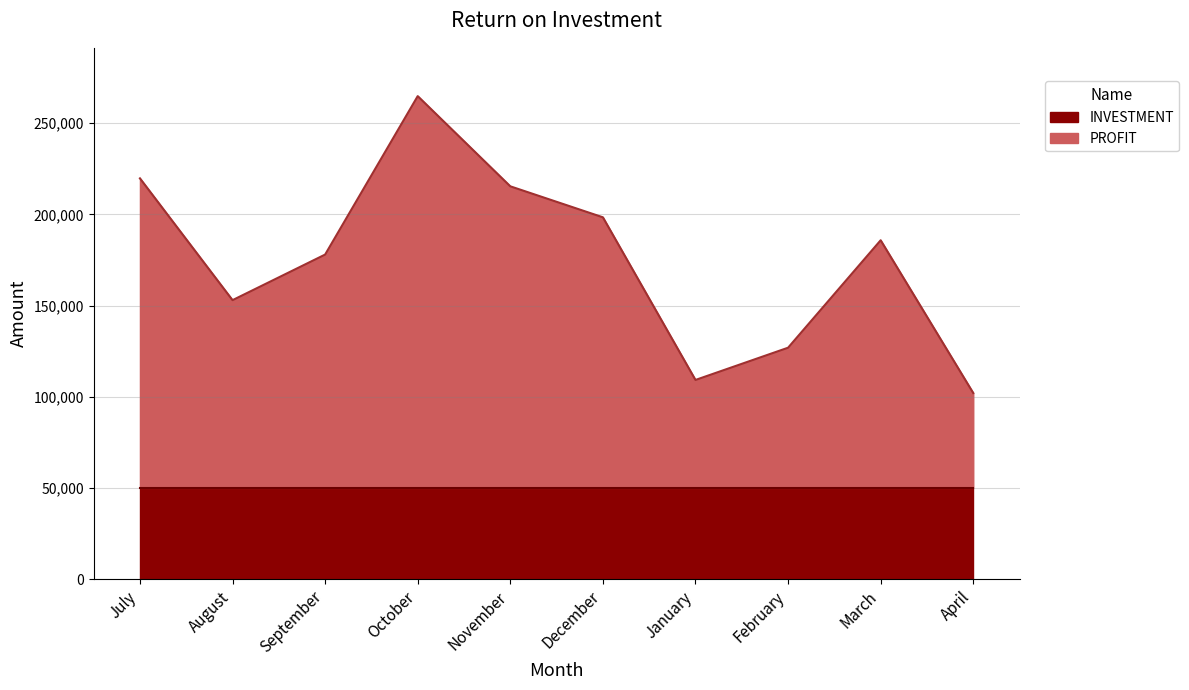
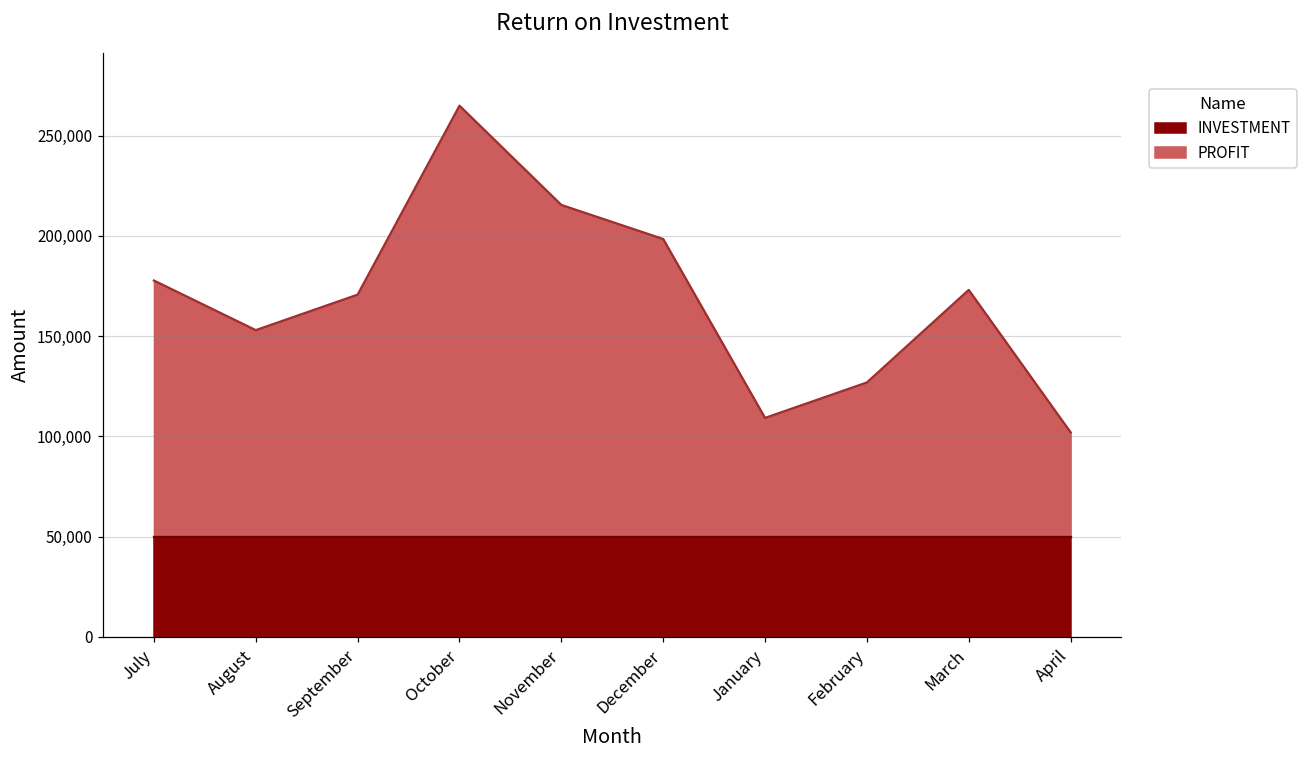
  {
    "INVESTMENT": {
      "July": "50,000",
      "August": "50,000",
      "September": "50,000",
      "October": "50,000",
      "November": "50,000",
      "December": "50,000",
      "January": "50,000",
      "February": "50,000",
      "March": "50,000",
      "April": "50,000"
    },
    "PROFIT": {
-     "July": "220,000",
+     "July": "178,000",
      "August": "153,000",
-     "September": "178,000",
+     "September": "171,000",
      "October": "265,000",
      "November": "215,000",
      "December": "198,000",
      "January": "109,000",
      "February": "127,000",
-     "March": "186,000",
+     "March": "173,000",
      "April": "102,000"
    }
  }
